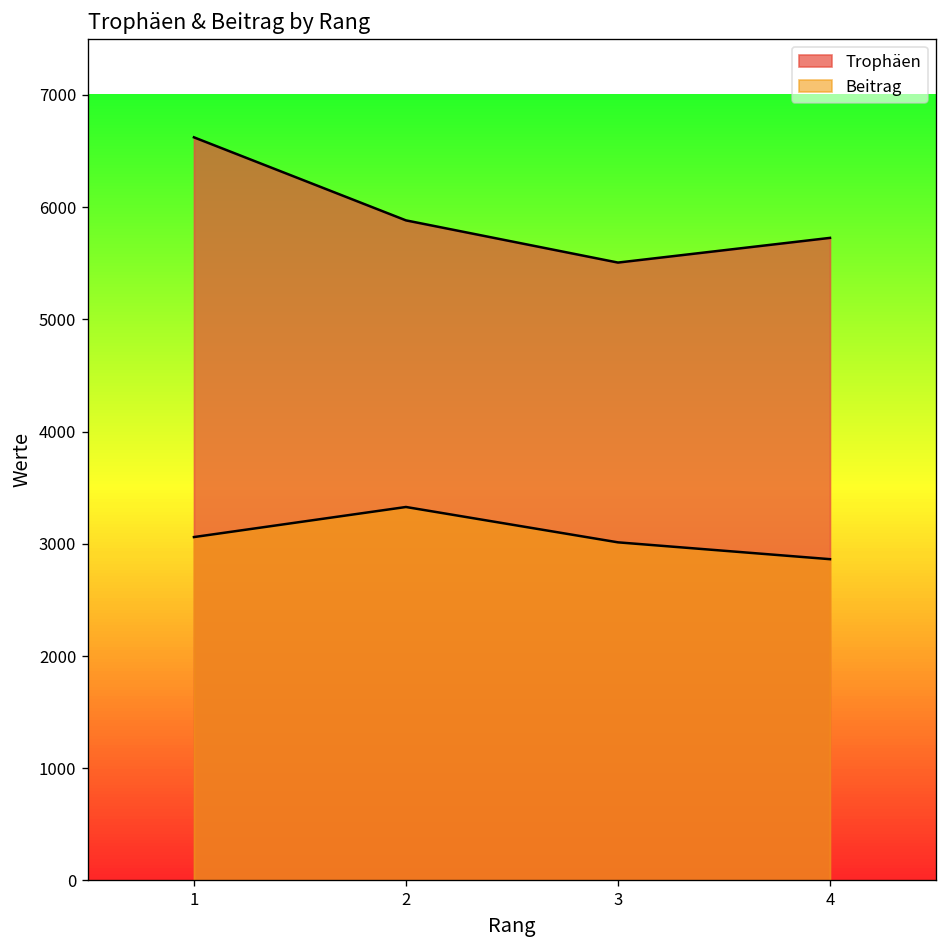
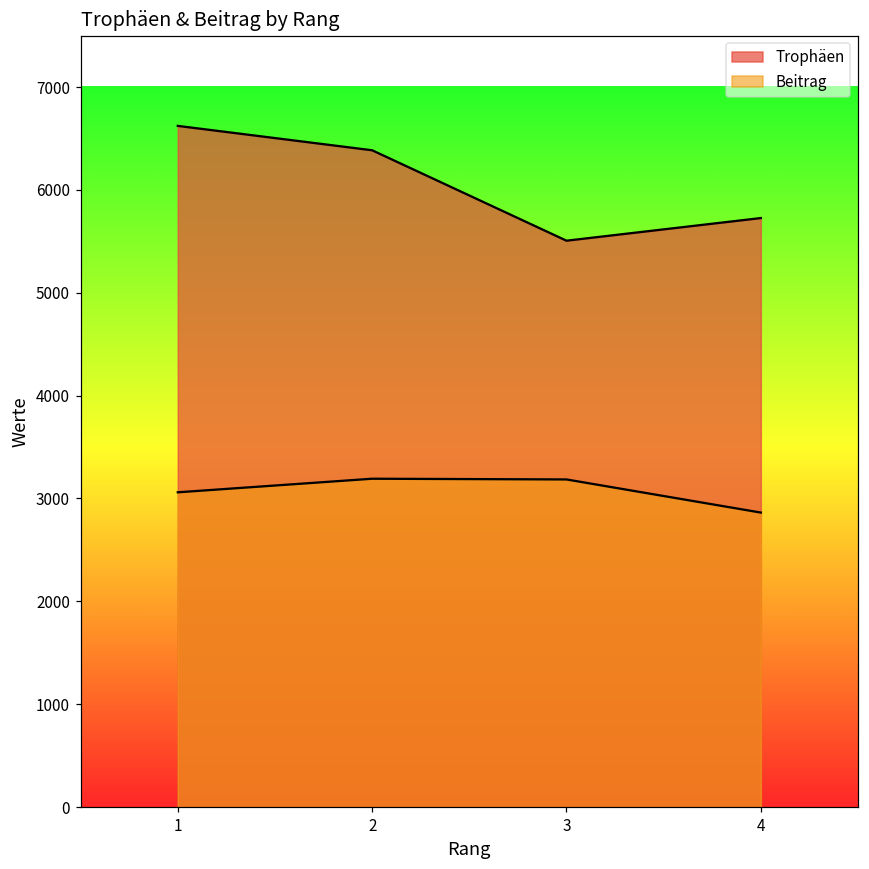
  {
    "Trophäen": {
      "1": 6600,
-     "2": 5900,
+     "2": 6400,
      "3": 5500,
      "4": 5700
    },
    "Beitrag": {
      "1": 3100,
-     "2": 3300,
-     "3": 3000,
+     "2": 3200,
+     "3": 3200,
      "4": 2900
    }
  }
